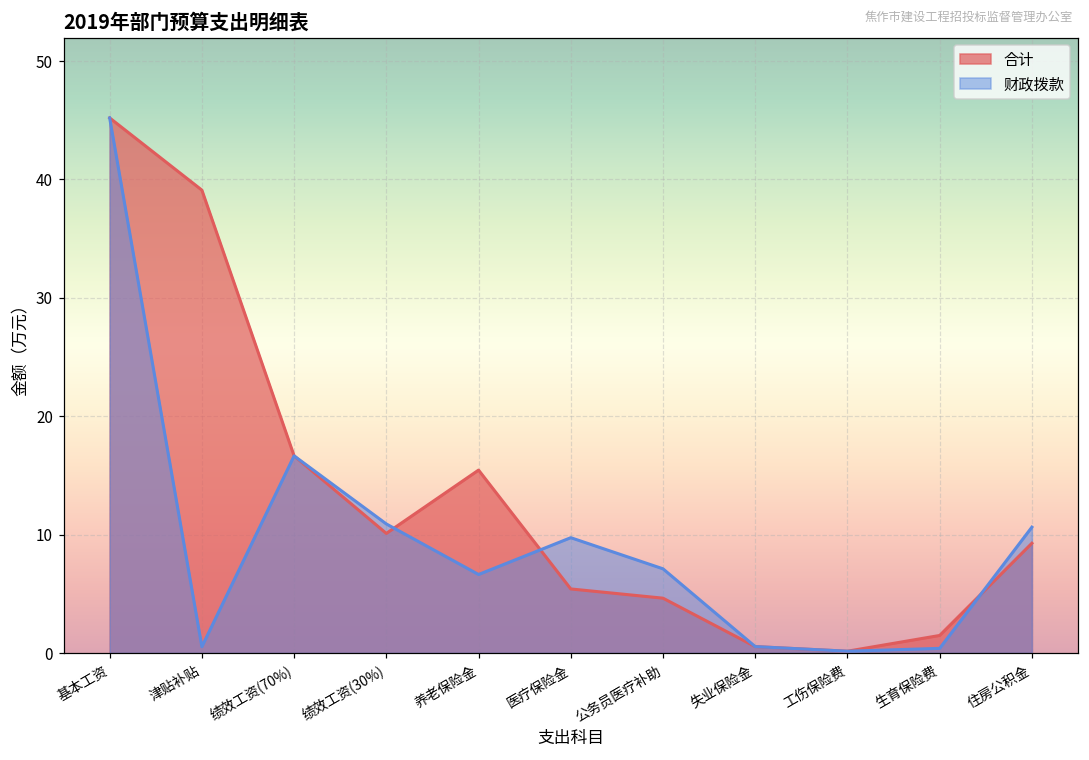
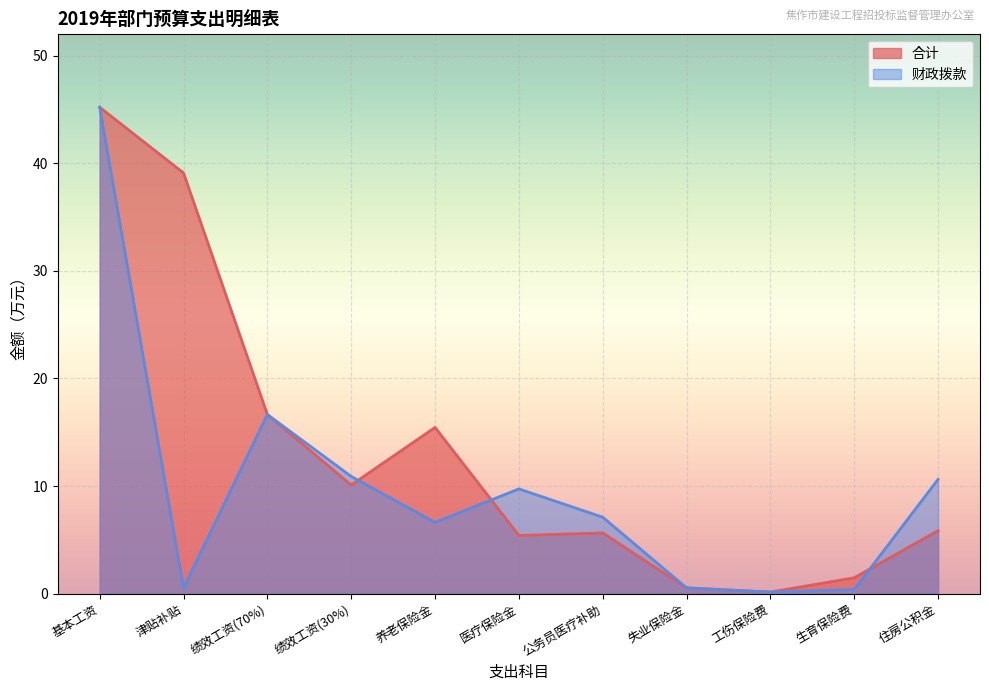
  {
    "合计": {
      "津贴补贴": 39.1,
      "绩效工资(30%)": 10.1,
      "养老保险金": 15.5,
      "医疗保险金": 5.4,
-     "公务员医疗补助": 4.6,
+     "公务员医疗补助": 5.7,
      "生育保险费": 1.5,
-     "住房公积金": 9.3
+     "住房公积金": 5.9
    },
    "财政拨款": {
      "津贴补贴": 0.5,
      "绩效工资(30%)": 10.9,
      "养老保险金": 6.6,
      "医疗保险金": 9.7,
      "公务员医疗补助": 7.1,
      "生育保险费": 0.4,
      "住房公积金": 10.6
    }
  }
